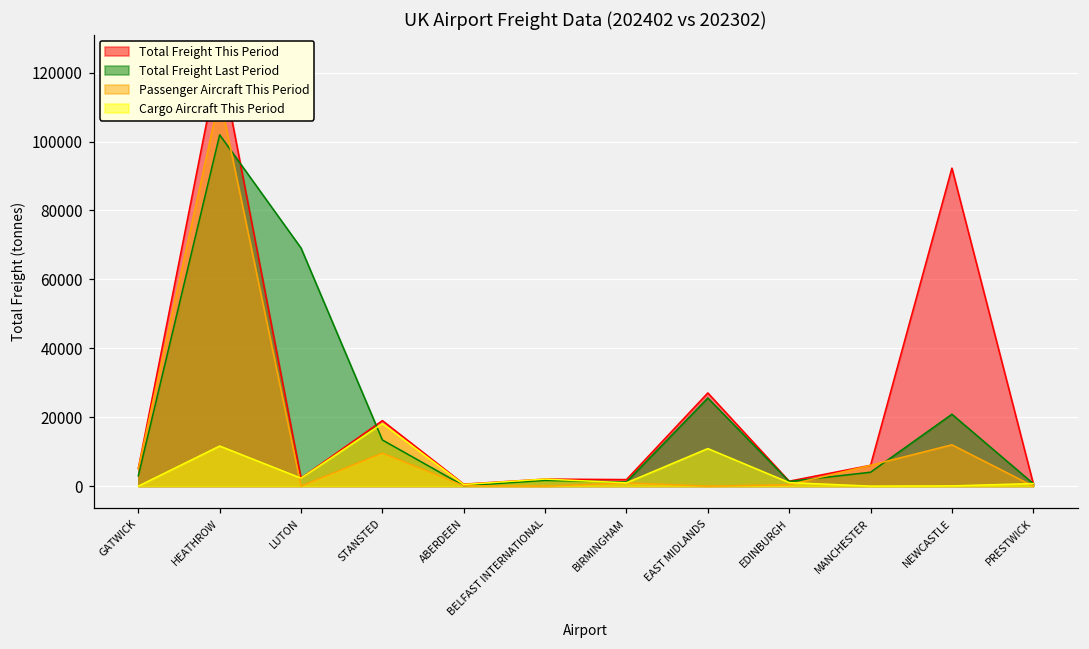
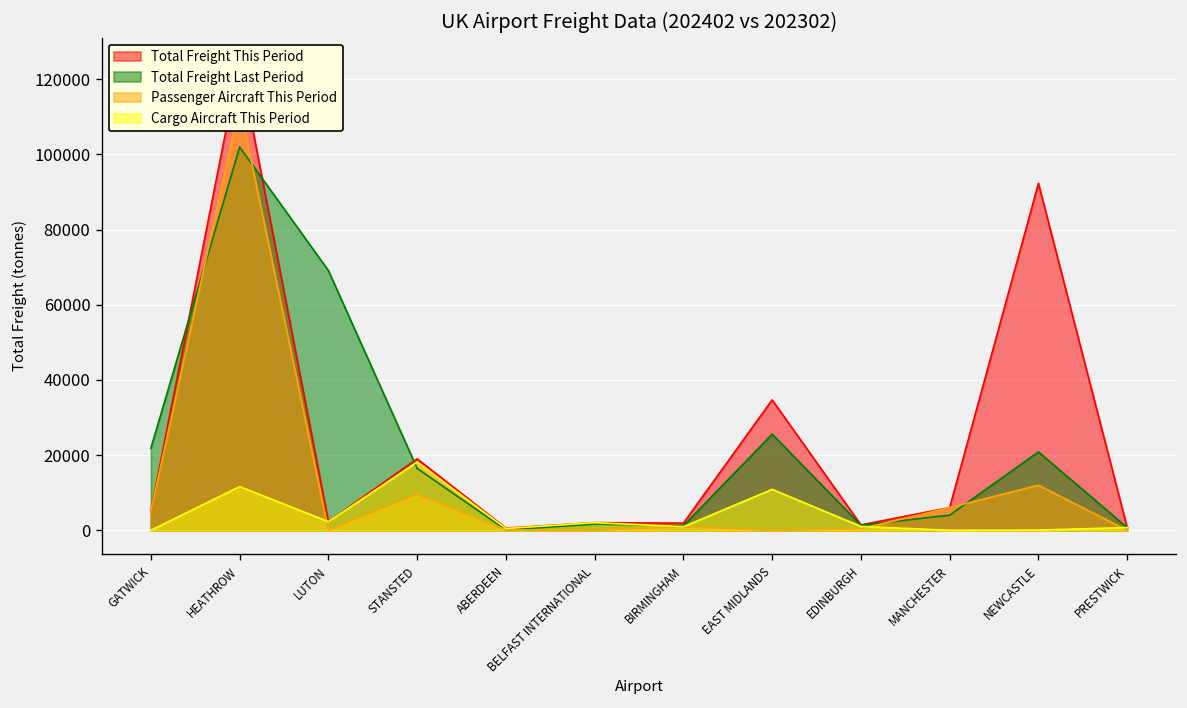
  {
    "Total Freight This Period": {
      "STANSTED": 19000,
-     "EAST MIDLANDS": 27000,
+     "EAST MIDLANDS": 35000,
      "NEWCASTLE": 92000
    },
    "Total Freight Last Period": {
-     "GATWICK": 3000,
+     "GATWICK": 22000,
      "HEATHROW": 102000,
      "LUTON": 69000,
-     "STANSTED": 13000,
+     "STANSTED": 16000,
      "EAST MIDLANDS": 26000,
      "MANCHESTER": 4000,
      "NEWCASTLE": 21000
    },
    "Passenger Aircraft This Period": {
      "LUTON": 0,
      "STANSTED": 10000,
      "BELFAST INTERNATIONAL": 0,
      "EAST MIDLANDS": 0,
      "NEWCASTLE": 12000
    },
    "Cargo Aircraft This Period": {
      "GATWICK": 0,
      "HEATHROW": 12000,
      "STANSTED": 18000,
      "EAST MIDLANDS": 11000,
      "MANCHESTER": 0,
      "NEWCASTLE": 0
    }
  }
